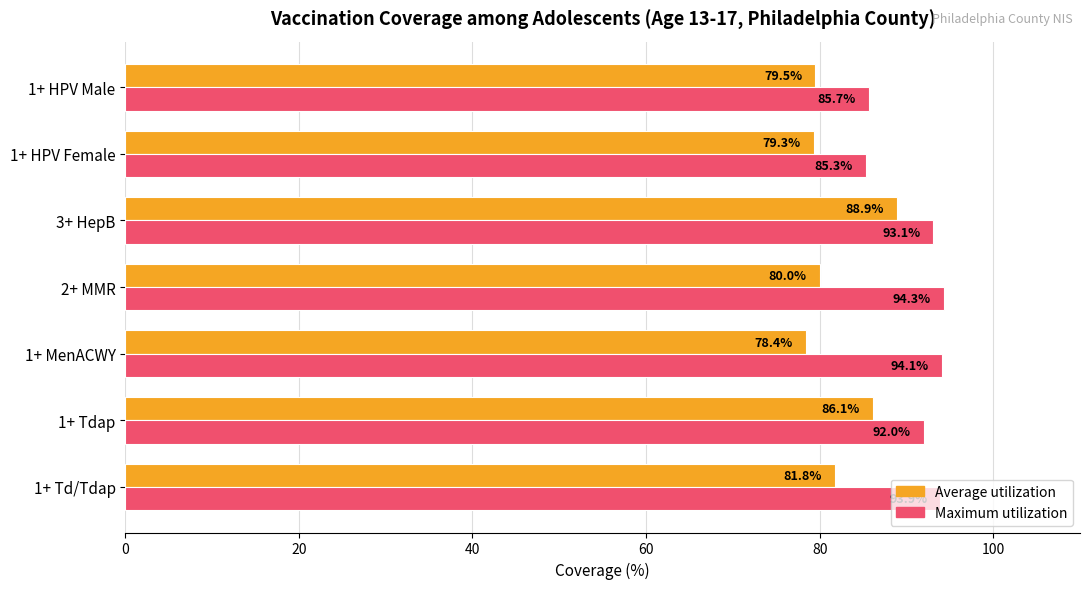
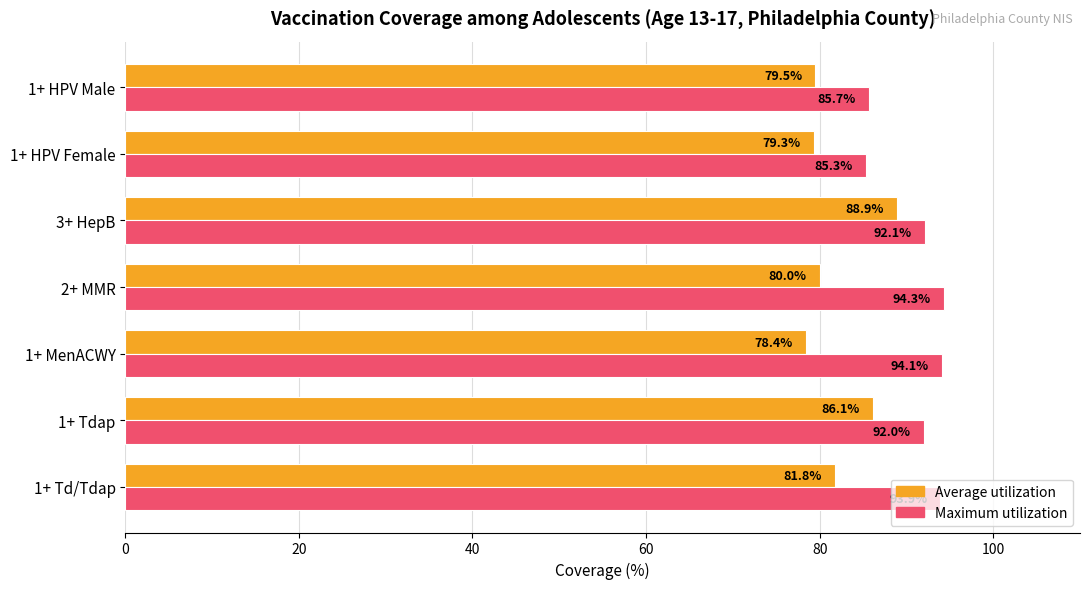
  {
    "Average utilization": {
      "1+ HPV Male": "79.5%",
      "1+ HPV Female": "79.3%",
      "3+ HepB": "88.9%",
      "2+ MMR": "80.0%",
      "1+ MenACWY": "78.4%",
      "1+ Tdap": "86.1%",
      "1+ Td/Tdap": "81.8%"
    },
    "Maximum utilization": {
      "1+ HPV Male": "85.7%",
      "1+ HPV Female": "85.3%",
-     "3+ HepB": "93.1%",
+     "3+ HepB": "92.1%",
      "2+ MMR": "94.3%",
      "1+ MenACWY": "94.1%",
      "1+ Tdap": "92.0%"
    }
  }
